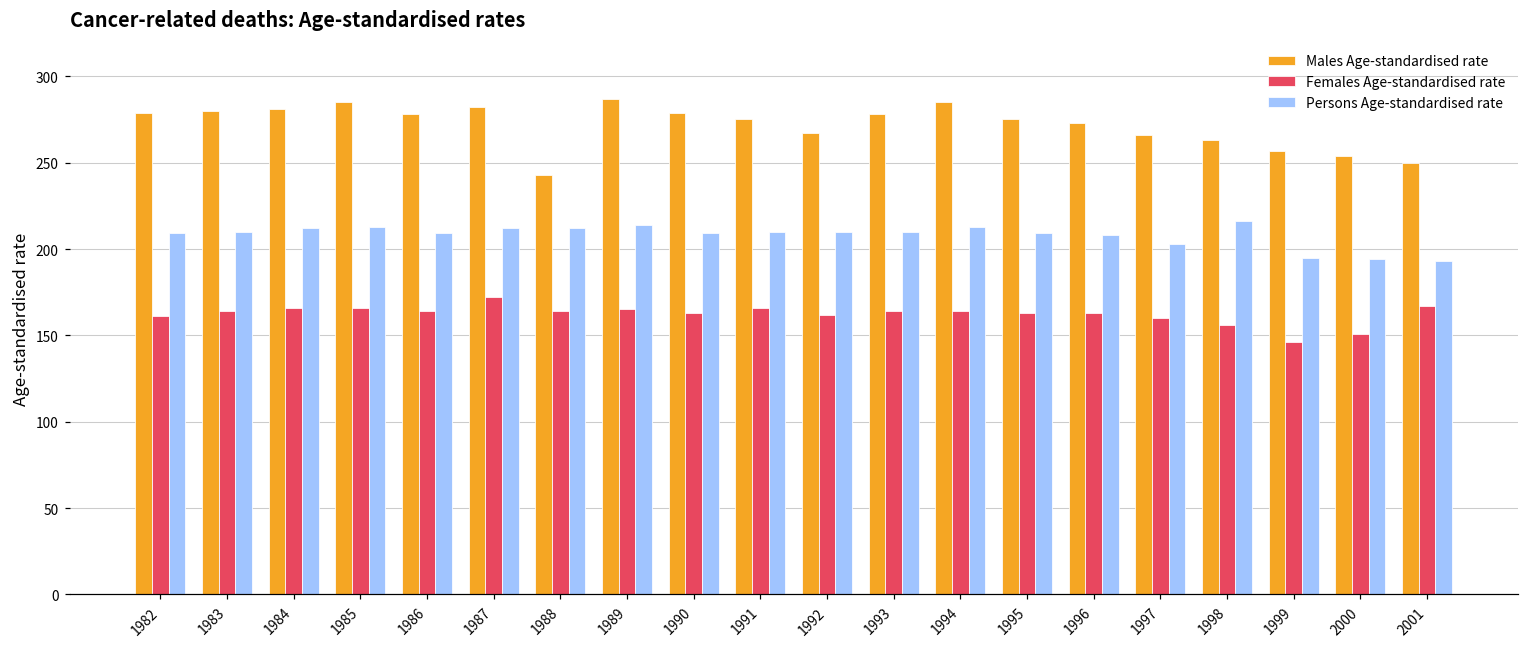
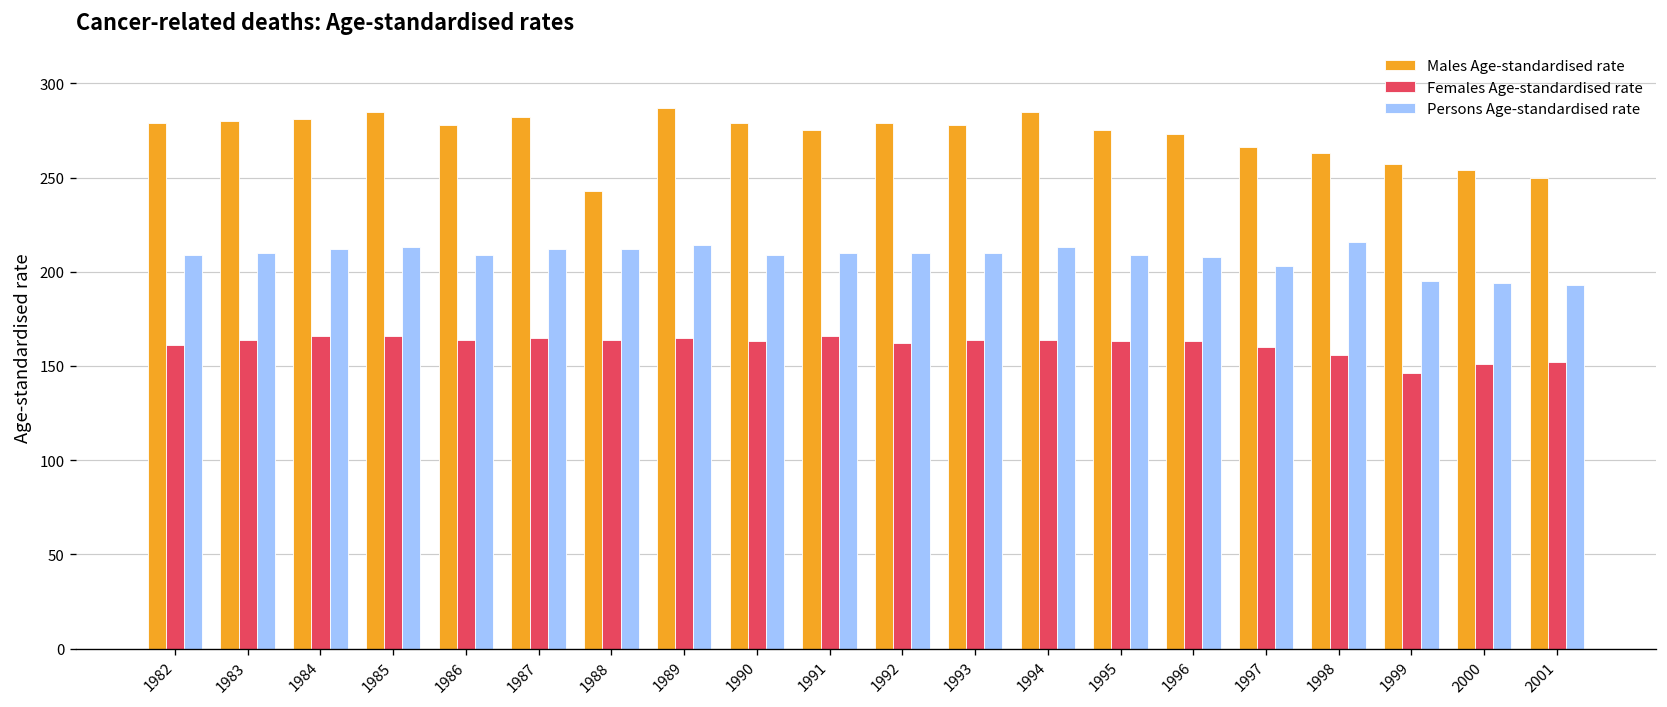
  {
    "Males Age-standardised rate": {
      "1982": 279,
      "1983": 280,
      "1984": 281,
      "1985": 285,
      "1986": 278,
      "1987": 282,
      "1988": 243,
      "1989": 287,
      "1990": 279,
      "1991": 275,
-     "1992": 267,
+     "1992": 279,
      "1993": 278,
      "1994": 285,
      "1995": 275,
      "1996": 273,
      "1997": 266,
      "1998": 263,
      "1999": 257,
      "2000": 254,
      "2001": 250
    },
    "Females Age-standardised rate": {
      "1982": 161,
      "1983": 164,
      "1984": 166,
      "1985": 166,
      "1986": 164,
-     "1987": 172,
+     "1987": 165,
      "1988": 164,
      "1989": 165,
      "1990": 163,
      "1991": 166,
      "1992": 162,
      "1993": 164,
      "1994": 164,
      "1995": 163,
      "1996": 163,
      "1997": 160,
      "1998": 156,
      "1999": 146,
      "2000": 151,
-     "2001": 167
+     "2001": 152
    },
    "Persons Age-standardised rate": {
      "1982": 209,
      "1983": 210,
      "1984": 212,
      "1985": 213,
      "1986": 209,
      "1987": 212,
      "1988": 212,
      "1989": 214,
      "1990": 209,
      "1991": 210,
      "1992": 210,
      "1993": 210,
      "1994": 213,
      "1995": 209,
      "1996": 208,
      "1997": 203,
      "1998": 216,
      "1999": 195,
      "2000": 194,
      "2001": 193
    }
  }
